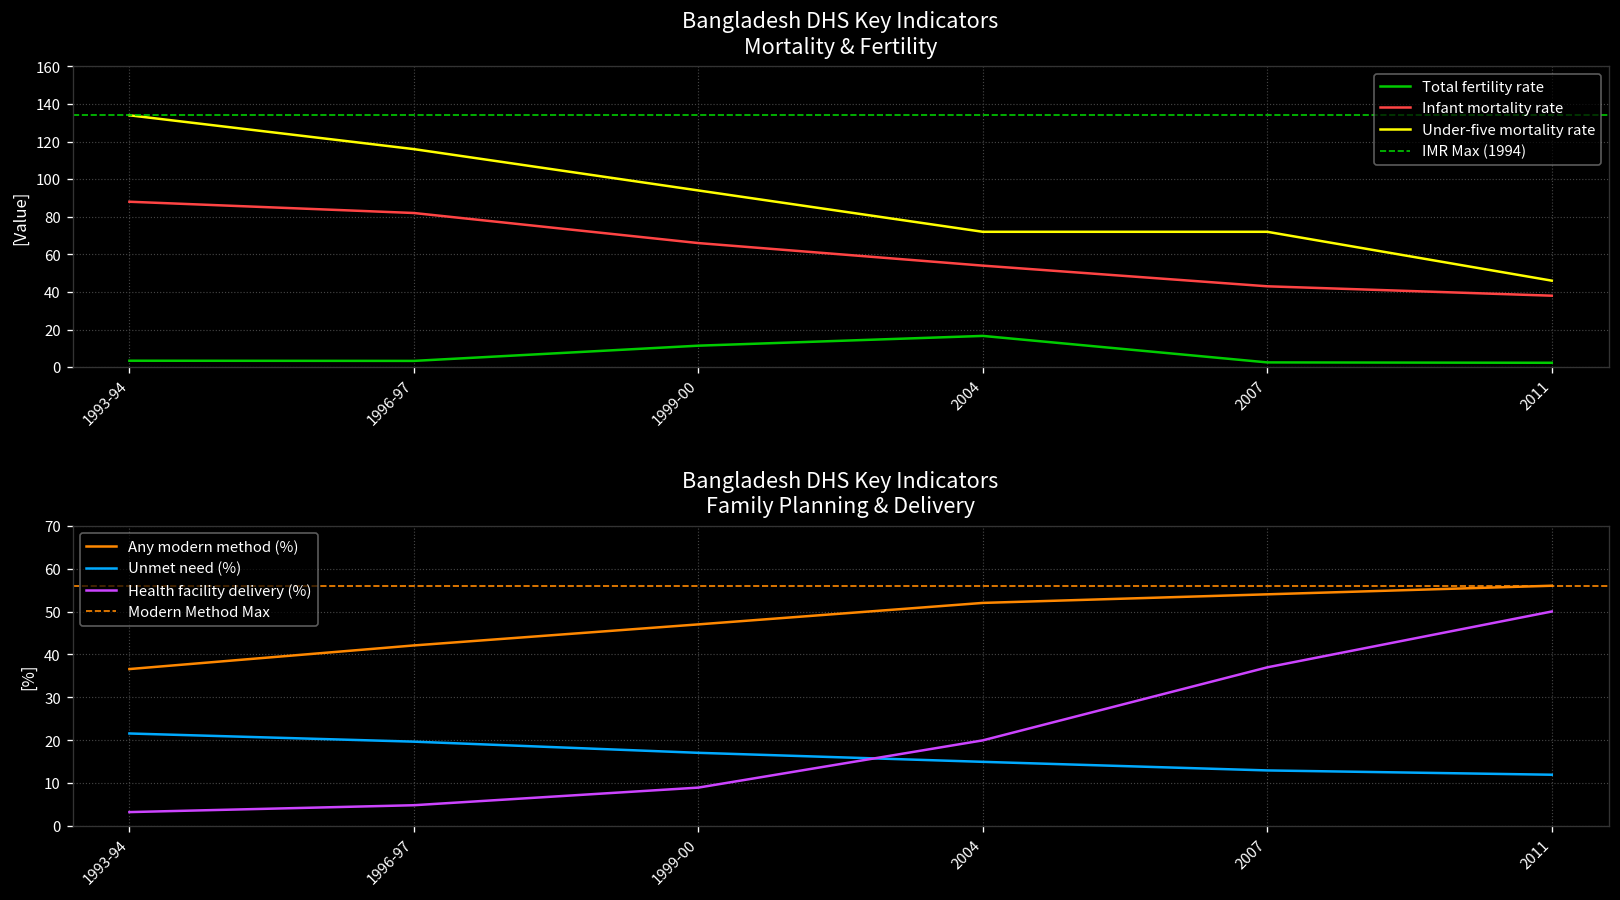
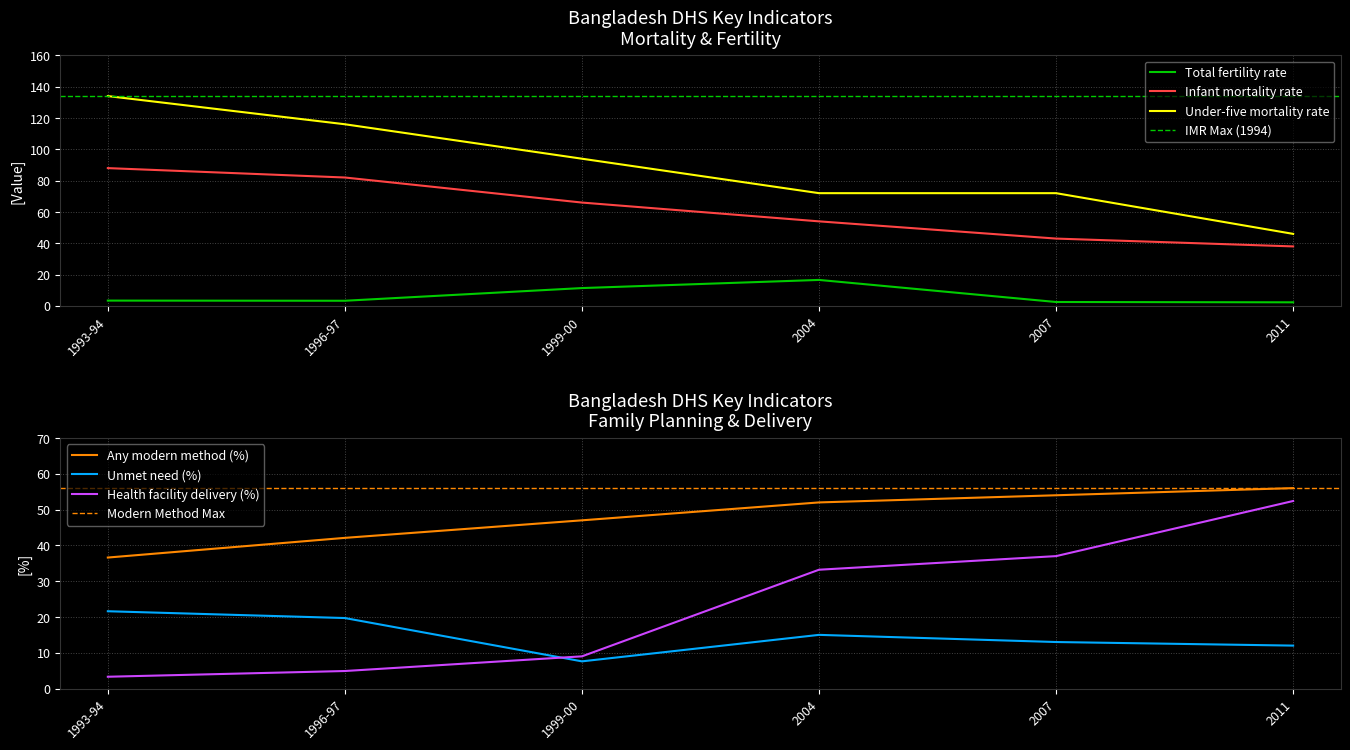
  {
    "Bangladesh DHS Key Indicators Mortality & Fertility": {
      "Total fertility rate": {
        "1993-94": 3,
        "1996-97": 3,
        "1999-00": 11,
        "2004": 17,
        "2007": 3,
        "2011": 2
      },
      "Infant mortality rate": {
        "1993-94": 88,
        "1996-97": 82,
        "1999-00": 66,
        "2004": 54,
        "2007": 43,
        "2011": 38
      },
      "Under-five mortality rate": {
        "1993-94": 134,
        "1996-97": 116,
        "1999-00": 94,
        "2004": 72,
        "2007": 72,
        "2011": 46
      }
    },
    "Bangladesh DHS Key Indicators Family Planning & Delivery": {
      "Any modern method (%)": {
        "1993-94": 37,
        "1996-97": 42,
        "1999-00": 47,
        "2004": 52,
        "2007": 54,
        "2011": 56
      },
      "Unmet need (%)": {
        "1993-94": 22,
        "1996-97": 20,
-       "1999-00": 17,
+       "1999-00": 8,
        "2004": 15,
        "2007": 13,
        "2011": 12
      },
      "Health facility delivery (%)": {
        "1993-94": 3,
        "1996-97": 5,
        "1999-00": 9,
-       "2004": 20,
+       "2004": 33,
        "2007": 37,
-       "2011": 50
+       "2011": 52
      }
    }
  }
